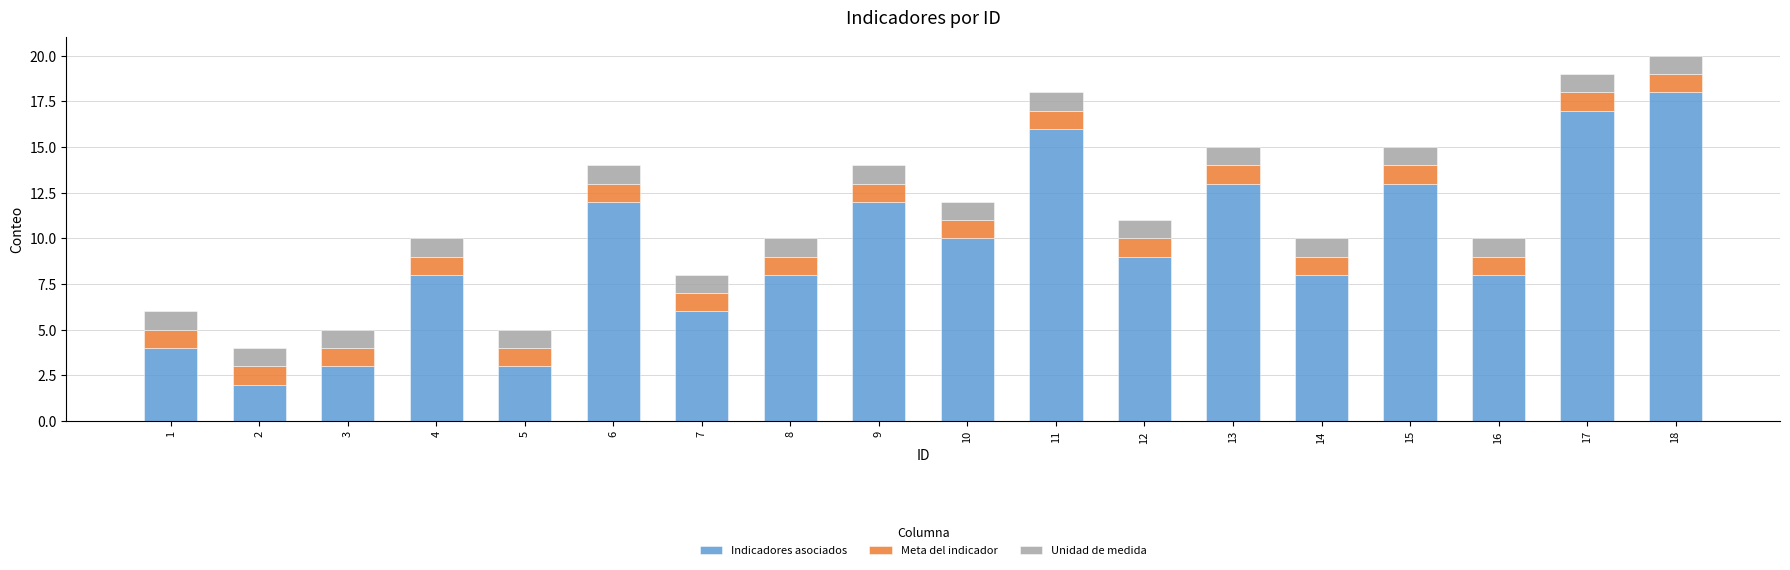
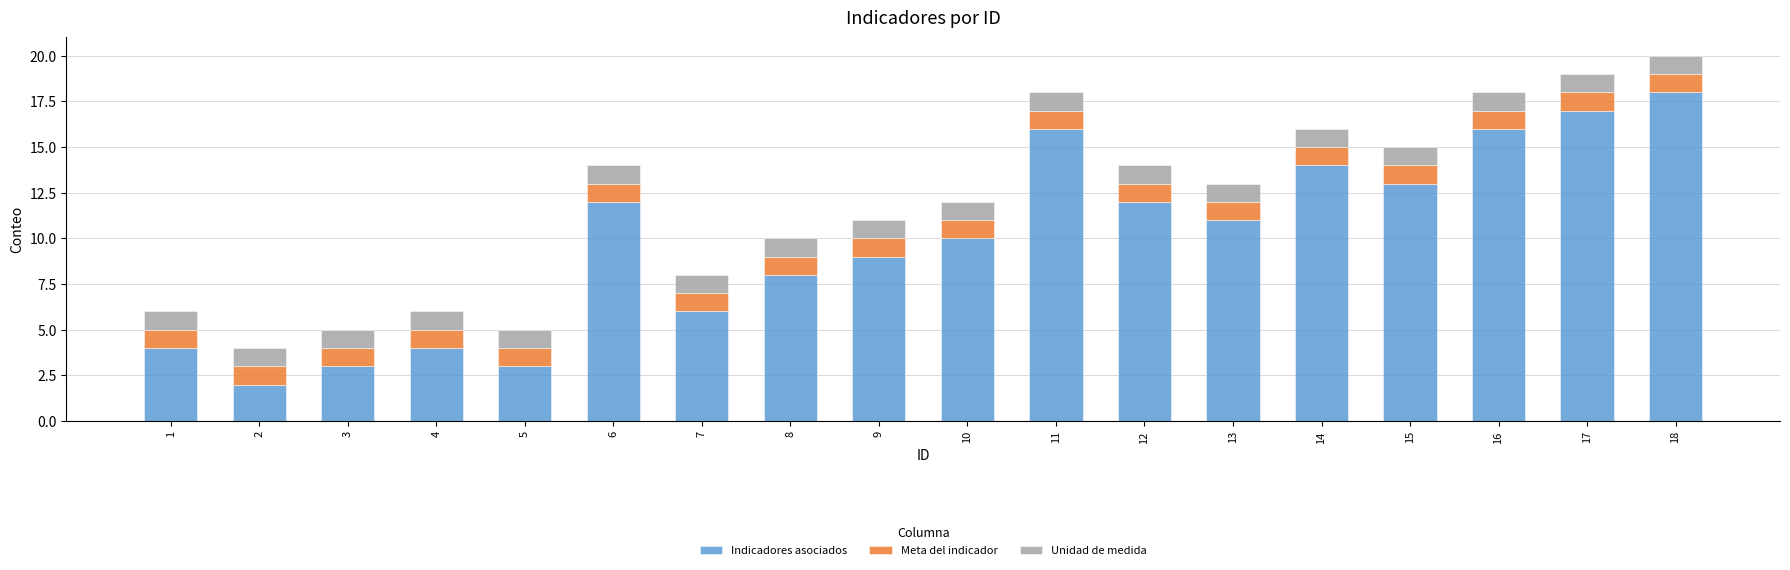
  {
    "Indicadores asociados": {
      "1": 4,
      "2": 2,
      "3": 3,
-     "4": 8,
+     "4": 4,
      "5": 3,
      "6": 12,
      "7": 6,
      "8": 8,
-     "9": 12,
+     "9": 9,
      "10": 10,
      "11": 16,
-     "12": 9,
-     "13": 13,
-     "14": 8,
+     "12": 12,
+     "13": 11,
+     "14": 14,
      "15": 13,
-     "16": 8,
+     "16": 16,
      "17": 17,
      "18": 18
    },
    "Meta del indicador": {
      "1": 1,
      "2": 1,
      "3": 1,
      "4": 1,
      "5": 1,
      "6": 1,
      "7": 1,
      "8": 1,
      "9": 1,
      "10": 1,
      "11": 1,
      "12": 1,
      "13": 1,
      "14": 1,
      "15": 1,
      "16": 1,
      "17": 1,
      "18": 1
    },
    "Unidad de medida": {
      "1": 1,
      "2": 1,
      "3": 1,
      "4": 1,
      "5": 1,
      "6": 1,
      "7": 1,
      "8": 1,
      "9": 1,
      "10": 1,
      "11": 1,
      "12": 1,
      "13": 1,
      "14": 1,
      "15": 1,
      "16": 1,
      "17": 1,
      "18": 1
    }
  }
